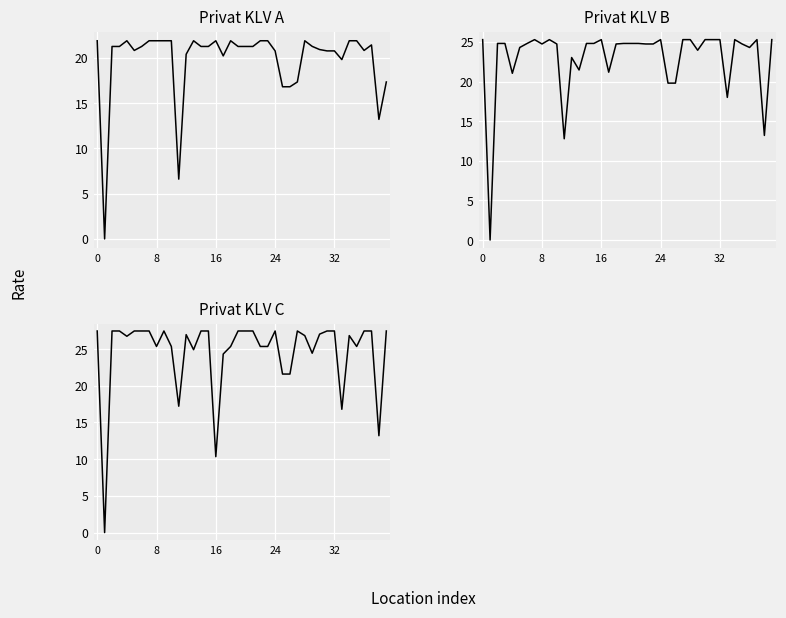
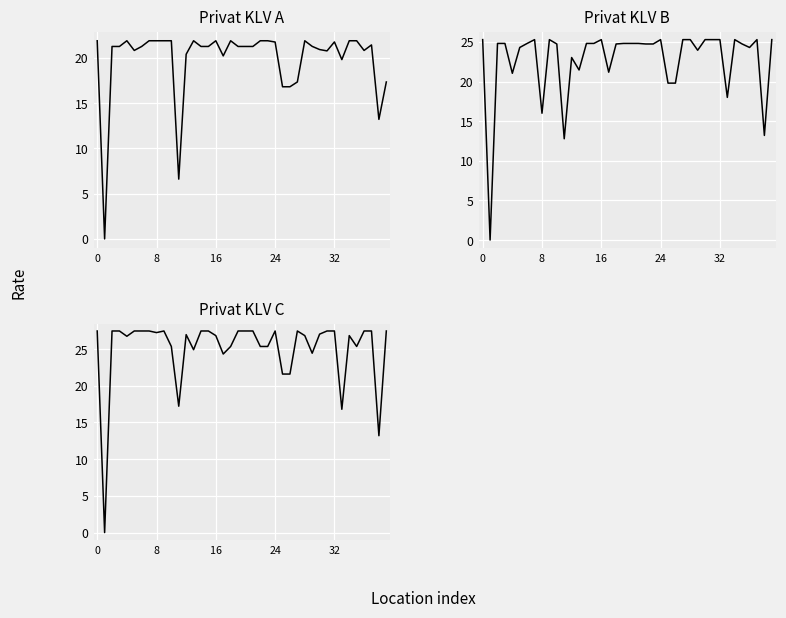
  {
    "Privat KLV A": {
      "0": 22,
      "8": 22,
      "16": 22,
-     "24": 21,
-     "32": 21
+     "24": 22,
+     "32": 22
    },
    "Privat KLV B": {
      "0": 25,
-     "8": 25,
+     "8": 16,
      "16": 25,
      "24": 25,
      "32": 25
    },
    "Privat KLV C": {
      "0": 27,
-     "8": 25,
-     "16": 10,
+     "8": 27,
+     "16": 27,
      "24": 27,
      "32": 27
    }
  }
